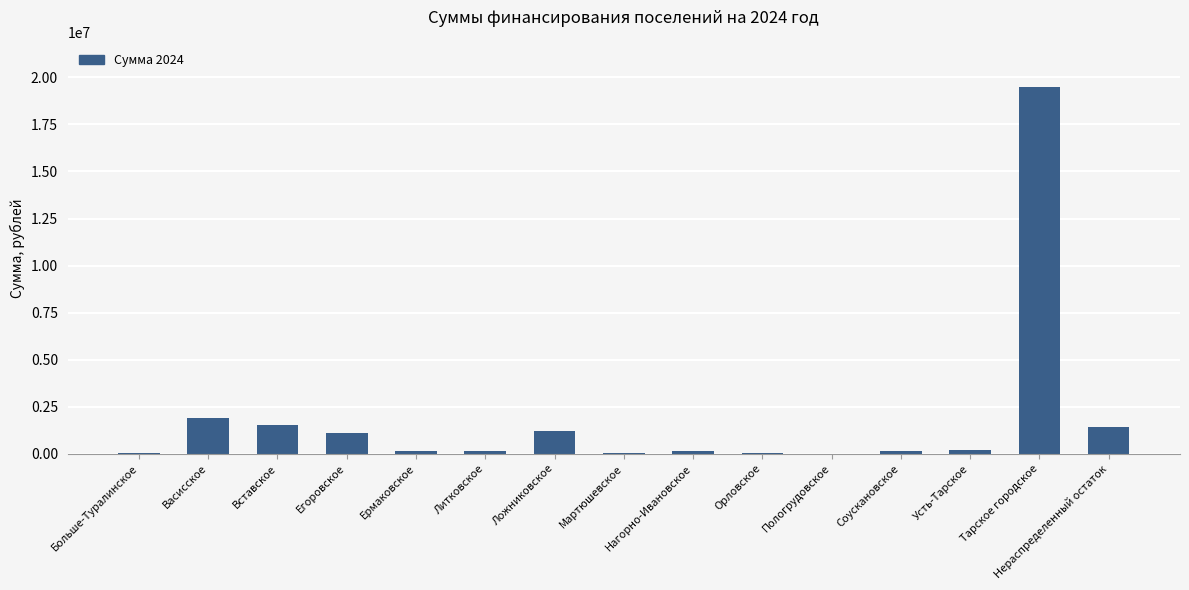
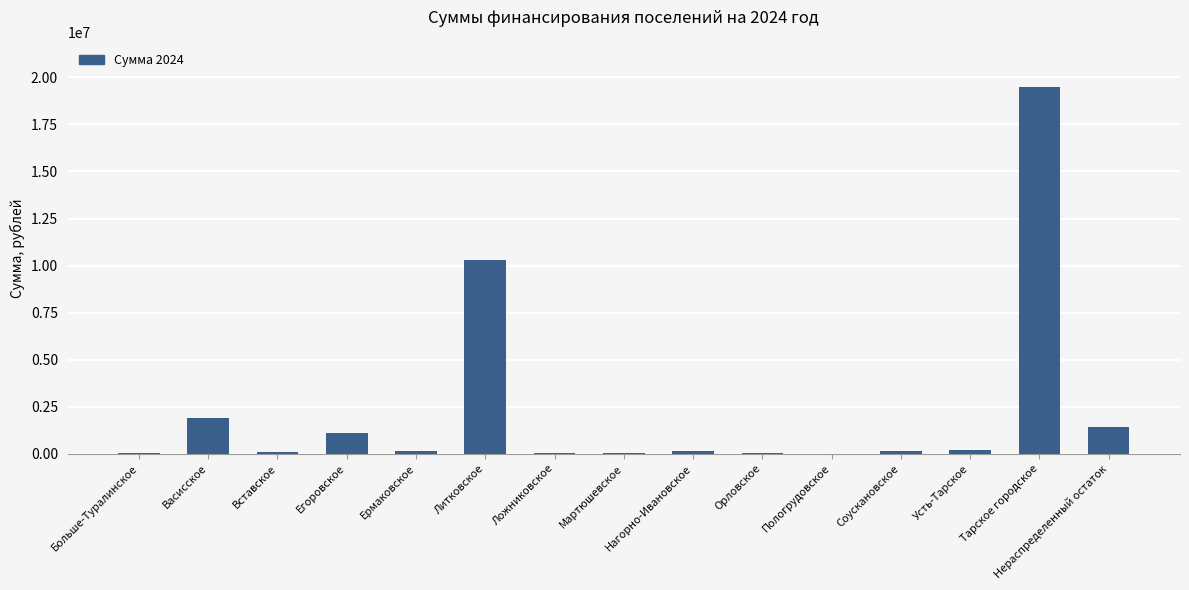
  {
    "Васисское": 1900000,
-   "Вставское": 1500000,
+   "Вставское": 100000,
    "Егоровское": 1100000,
    "Ермаковское": 200000,
-   "Литковское": 200000,
-   "Ложниковское": 1200000,
+   "Литковское": 10300000,
+   "Ложниковское": 100000,
    "Нагорно-Ивановское": 200000,
    "Пологрудовское": 0,
    "Соускановское": 200000,
    "Усть-Тарское": 200000,
    "Тарское городское": 19500000,
    "Нераспределенный остаток": 1400000
  }
